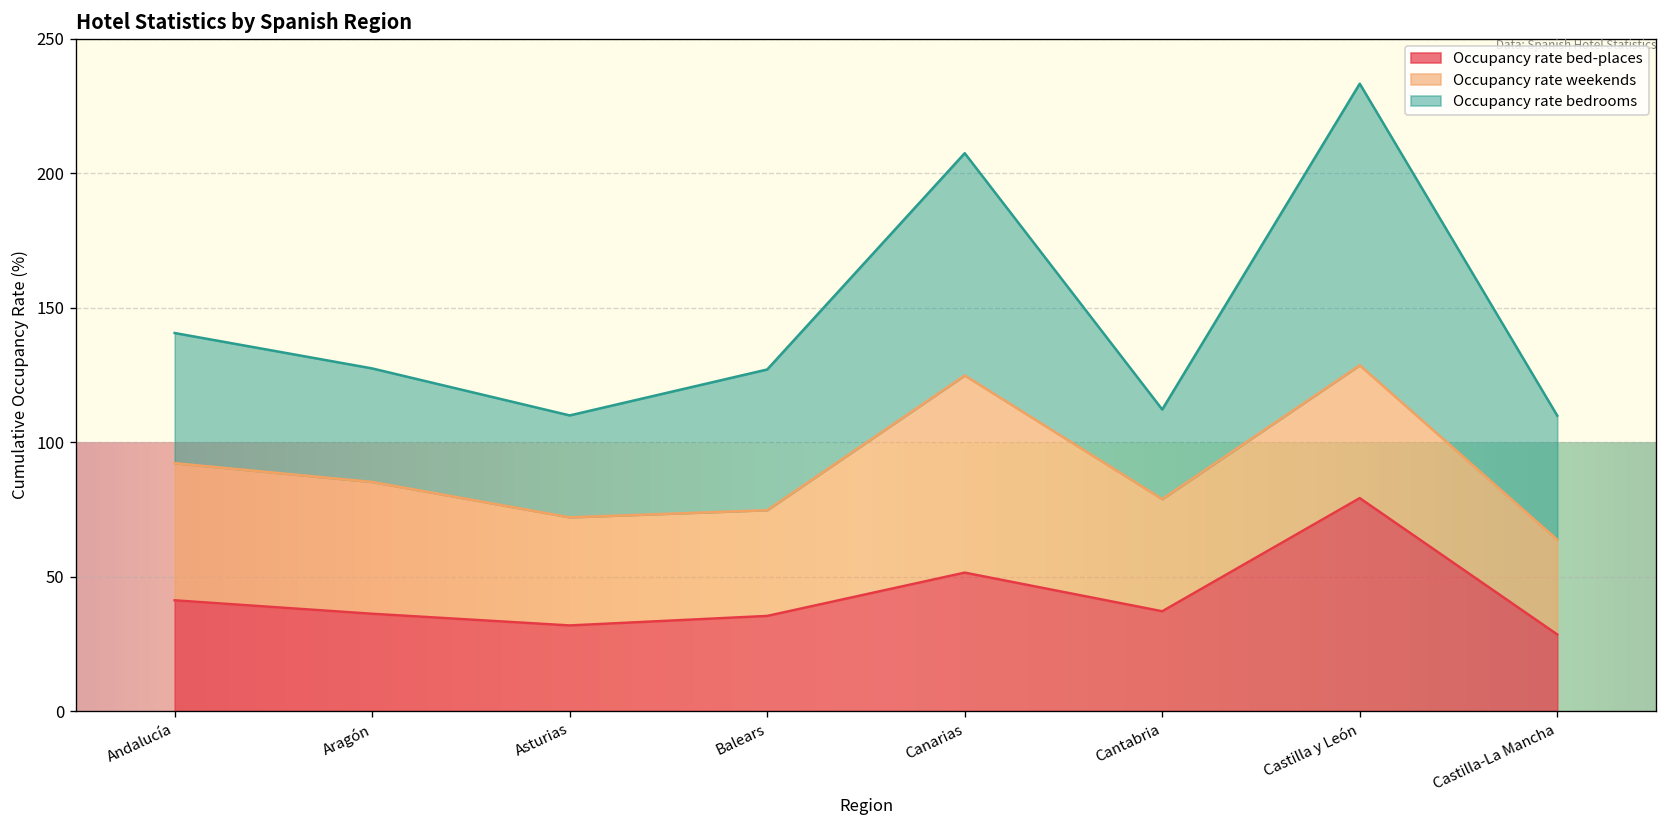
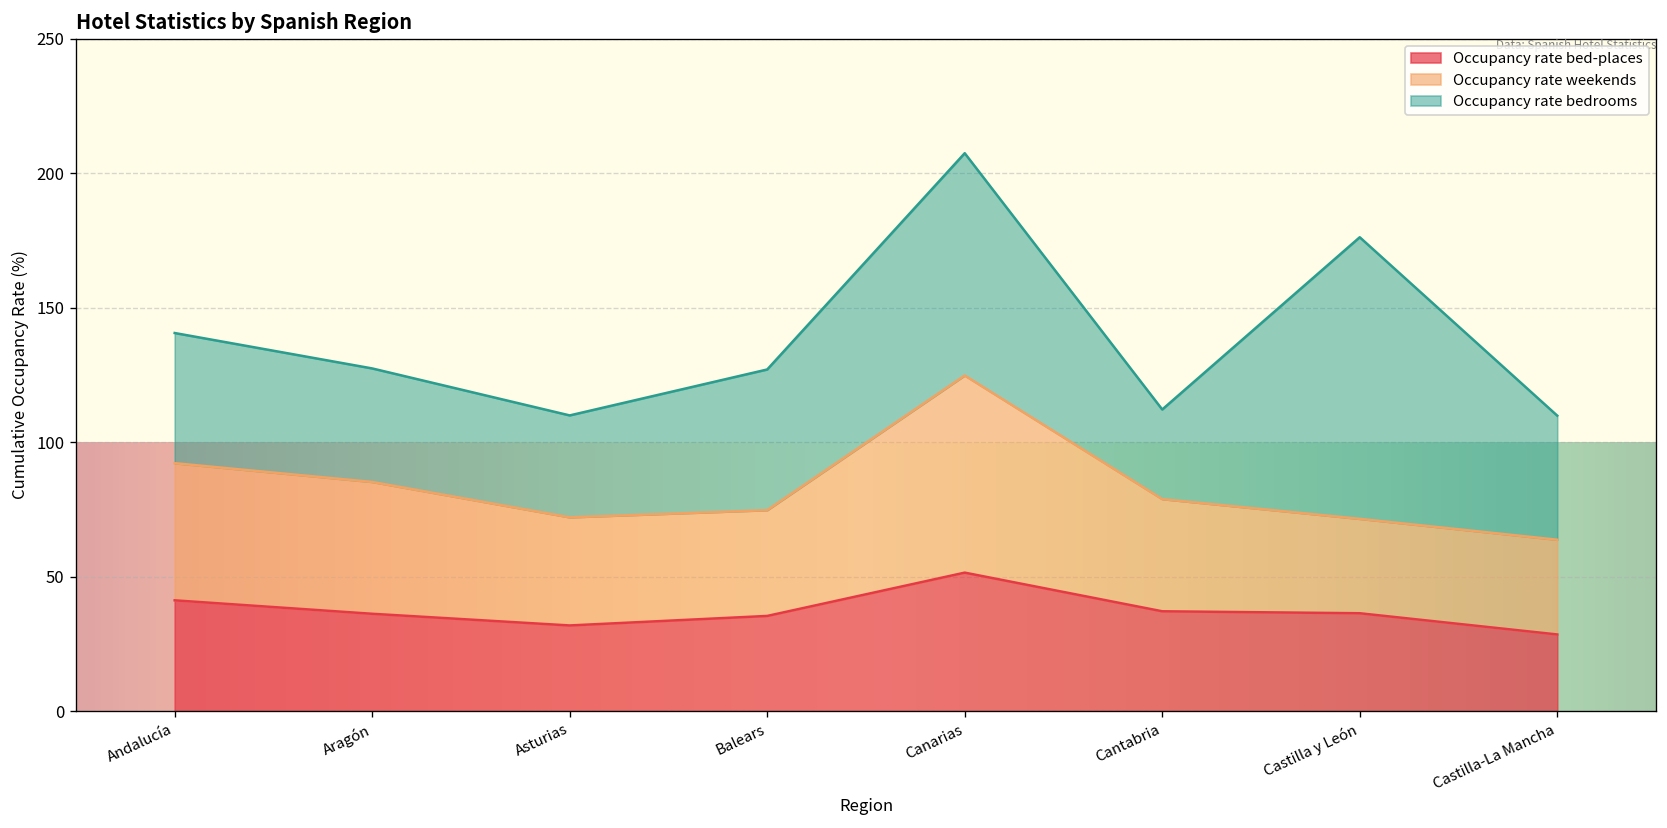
  {
    "Occupancy rate bed-places": {
      "Andalucía": 41,
      "Aragón": 36,
      "Asturias": 32,
      "Balears": 35,
      "Canarias": 52,
      "Cantabria": 37,
-     "Castilla y León": 79,
+     "Castilla y León": 36,
      "Castilla-La Mancha": 29
    },
    "Occupancy rate weekends": {
      "Andalucía": 51,
      "Aragón": 49,
      "Asturias": 40,
      "Balears": 39,
      "Canarias": 73,
      "Cantabria": 42,
-     "Castilla y León": 49,
+     "Castilla y León": 35,
      "Castilla-La Mancha": 35
    },
    "Occupancy rate bedrooms": {
      "Andalucía": 48,
      "Aragón": 42,
      "Asturias": 38,
      "Balears": 52,
      "Canarias": 83,
      "Cantabria": 33,
      "Castilla y León": 105,
      "Castilla-La Mancha": 46
    }
  }
